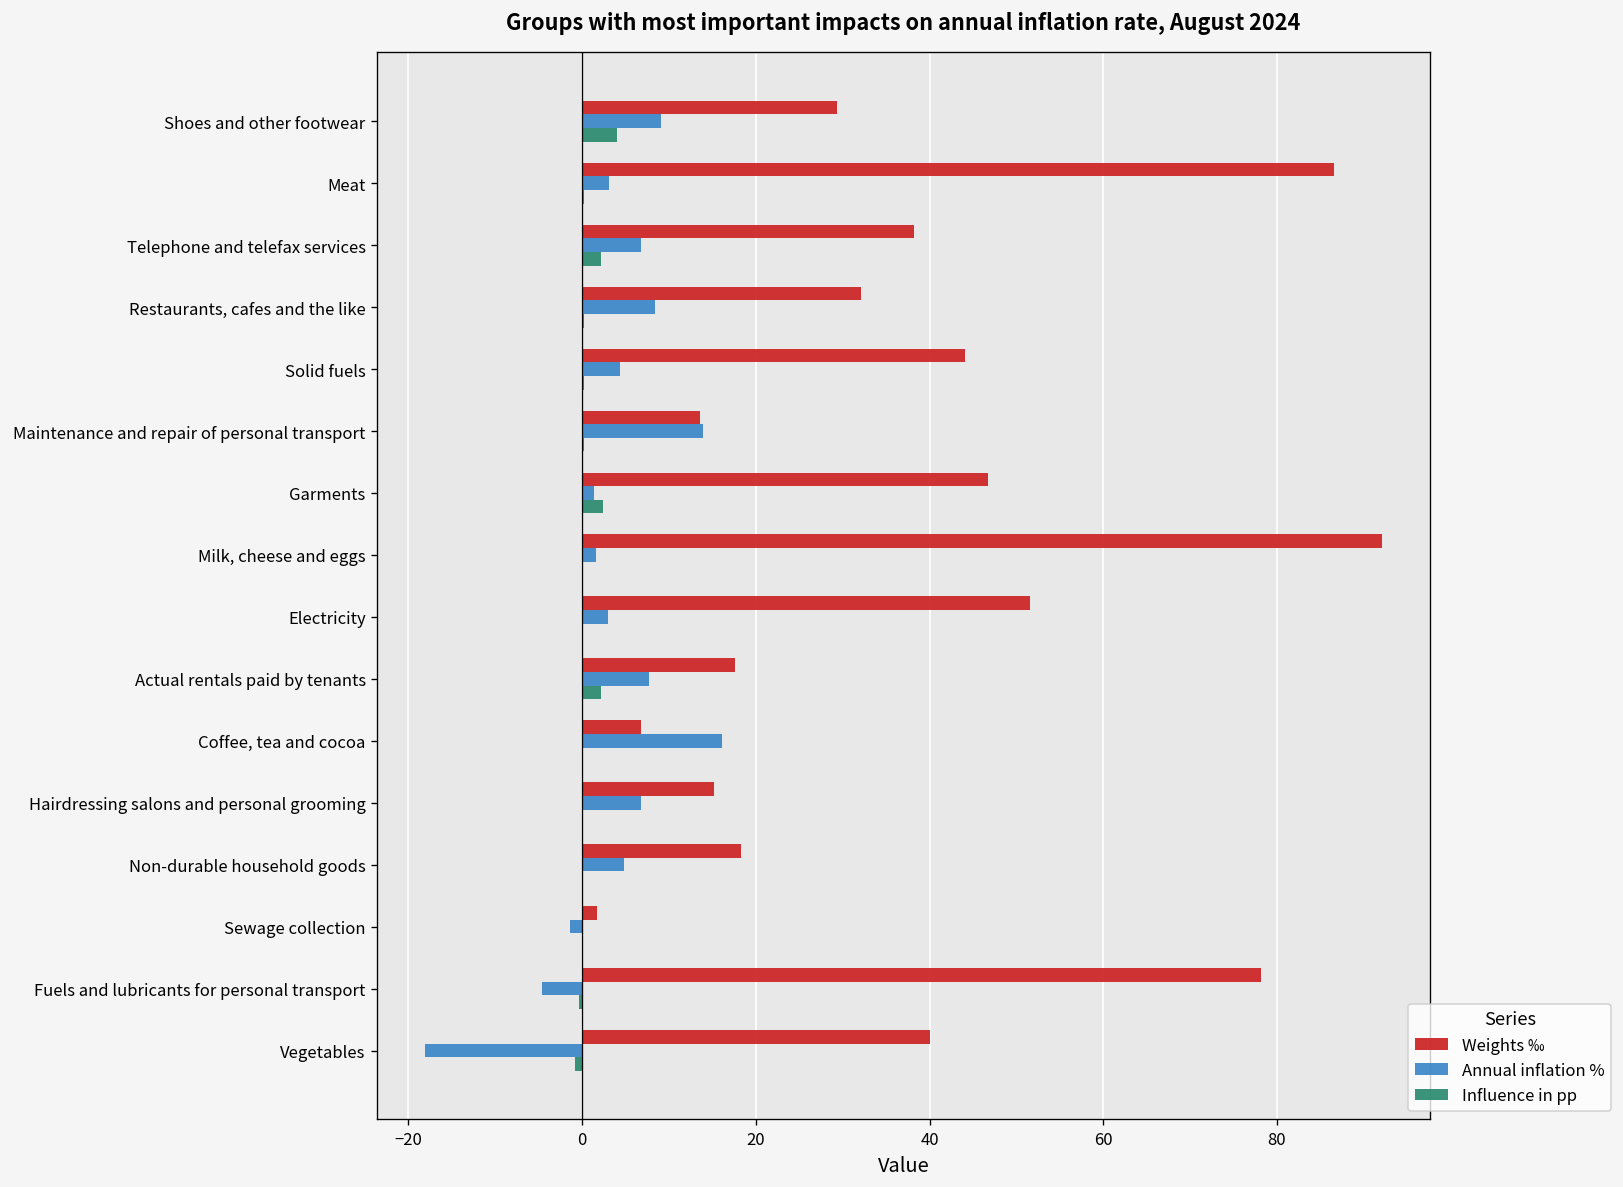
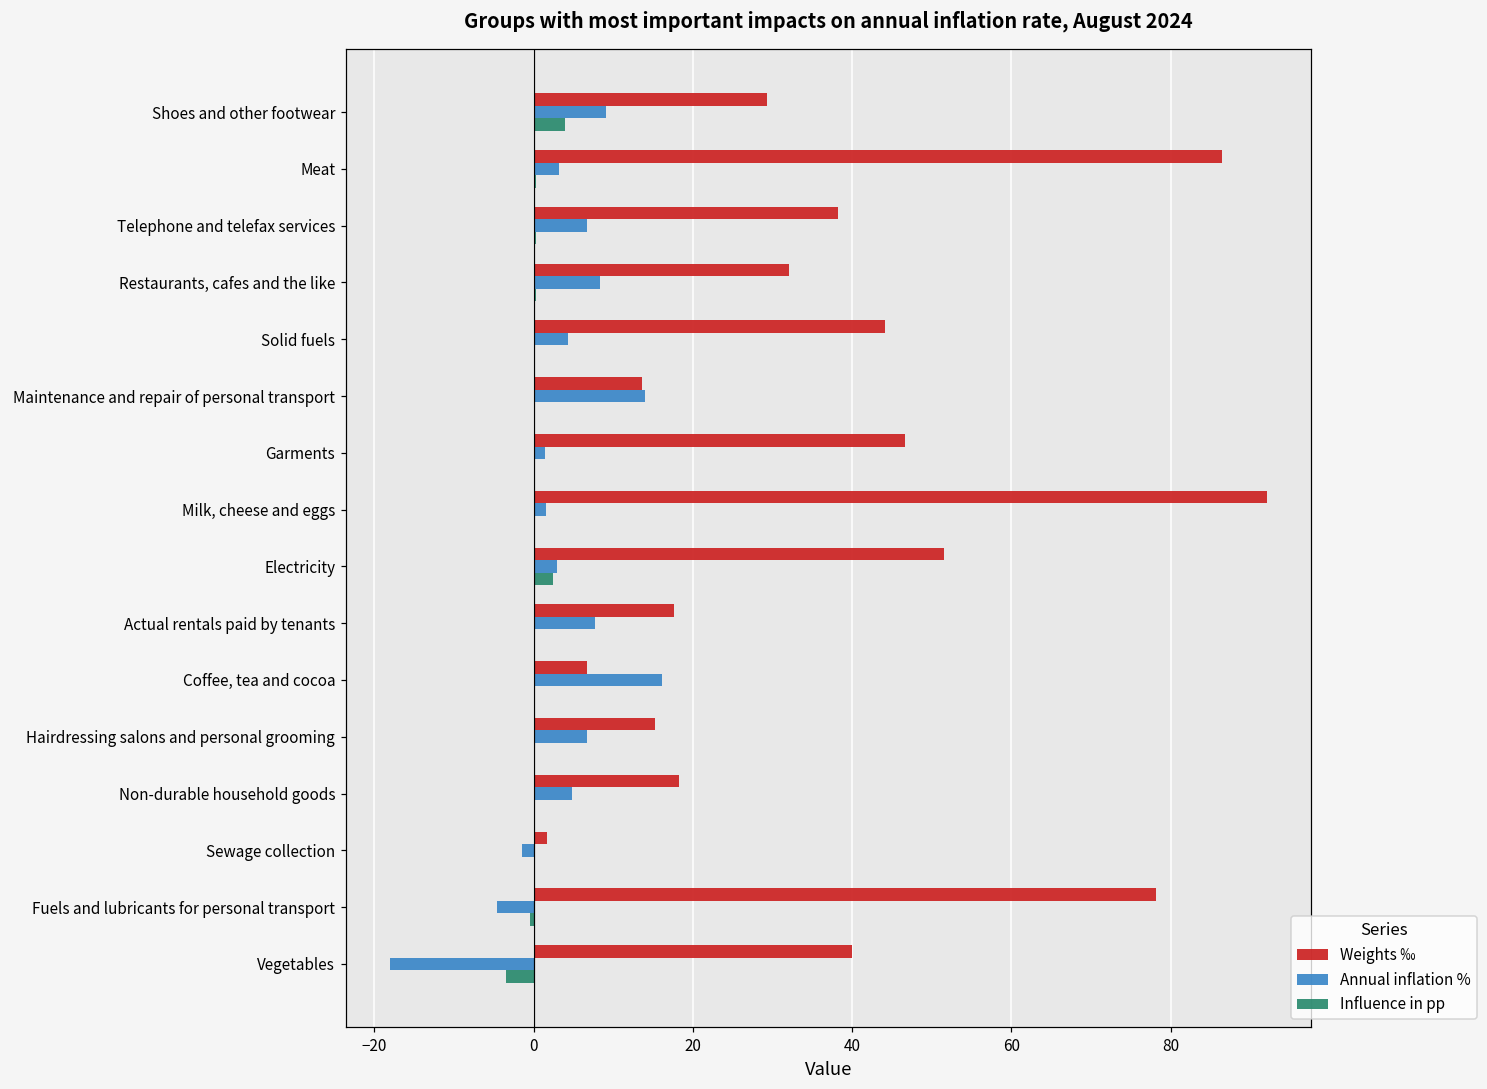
  {
    "Weights ‰": {
      "Shoes and other footwear": 29,
      "Meat": 87,
      "Telephone and telefax services": 38,
      "Restaurants, cafes and the like": 32,
      "Solid fuels": 44,
      "Maintenance and repair of personal transport": 14,
      "Garments": 47,
      "Milk, cheese and eggs": 92,
      "Electricity": 52,
      "Actual rentals paid by tenants": 18,
      "Coffee, tea and cocoa": 7,
      "Hairdressing salons and personal grooming": 15,
      "Non-durable household goods": 18,
      "Sewage collection": 2,
      "Fuels and lubricants for personal transport": 78,
      "Vegetables": 40
    },
    "Annual inflation %": {
      "Shoes and other footwear": 9,
      "Meat": 3,
      "Telephone and telefax services": 7,
      "Restaurants, cafes and the like": 8,
      "Solid fuels": 4,
      "Maintenance and repair of personal transport": 14,
      "Garments": 1,
      "Milk, cheese and eggs": 2,
      "Electricity": 3,
      "Actual rentals paid by tenants": 8,
      "Coffee, tea and cocoa": 16,
      "Hairdressing salons and personal grooming": 7,
      "Non-durable household goods": 5,
      "Sewage collection": -1,
      "Fuels and lubricants for personal transport": -5,
      "Vegetables": -18
    },
    "Influence in pp": {
      "Shoes and other footwear": 4,
-     "Telephone and telefax services": 2,
-     "Garments": 2,
-     "Electricity": 0,
-     "Actual rentals paid by tenants": 2,
+     "Telephone and telefax services": 0,
+     "Garments": 0,
+     "Electricity": 2,
+     "Actual rentals paid by tenants": 0,
      "Fuels and lubricants for personal transport": 0,
-     "Vegetables": -1
+     "Vegetables": -3
    }
  }
